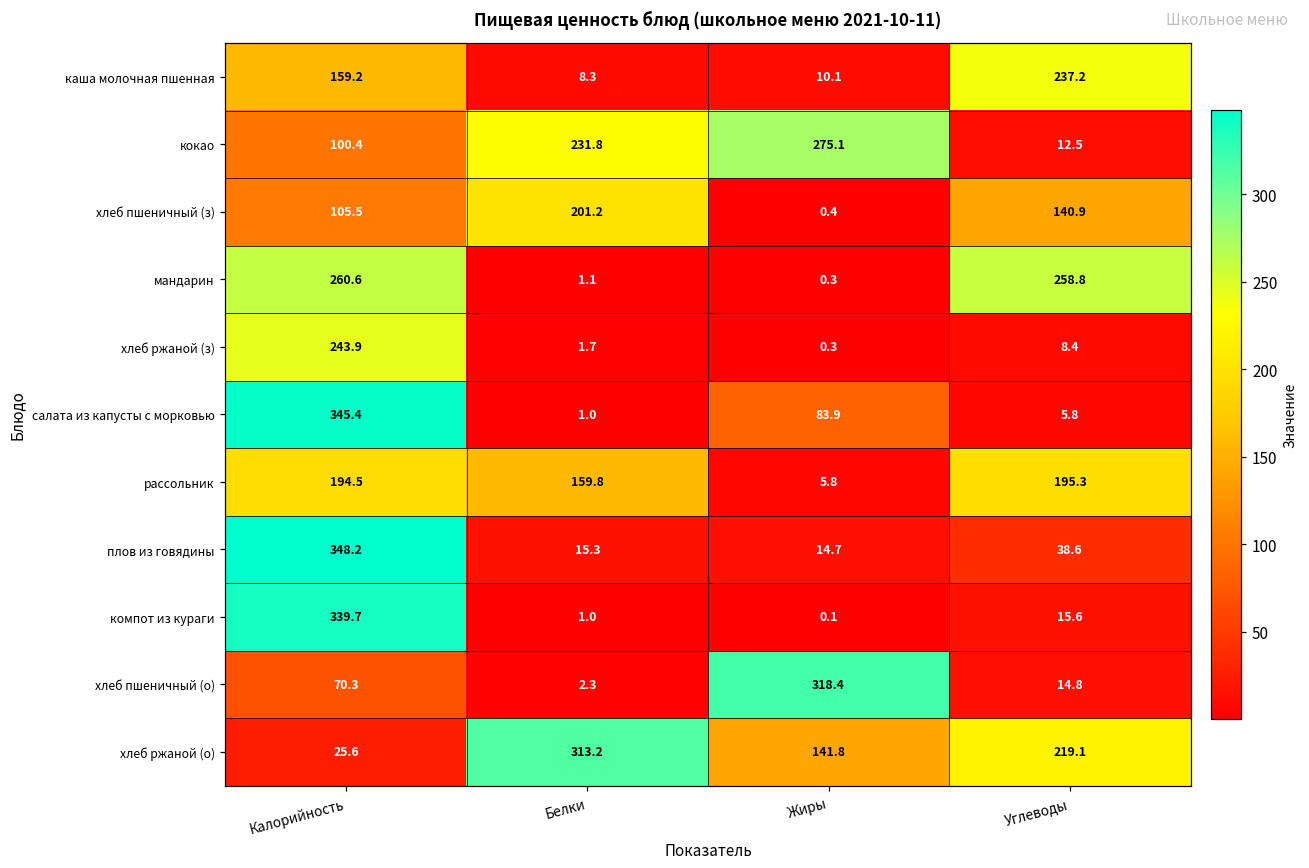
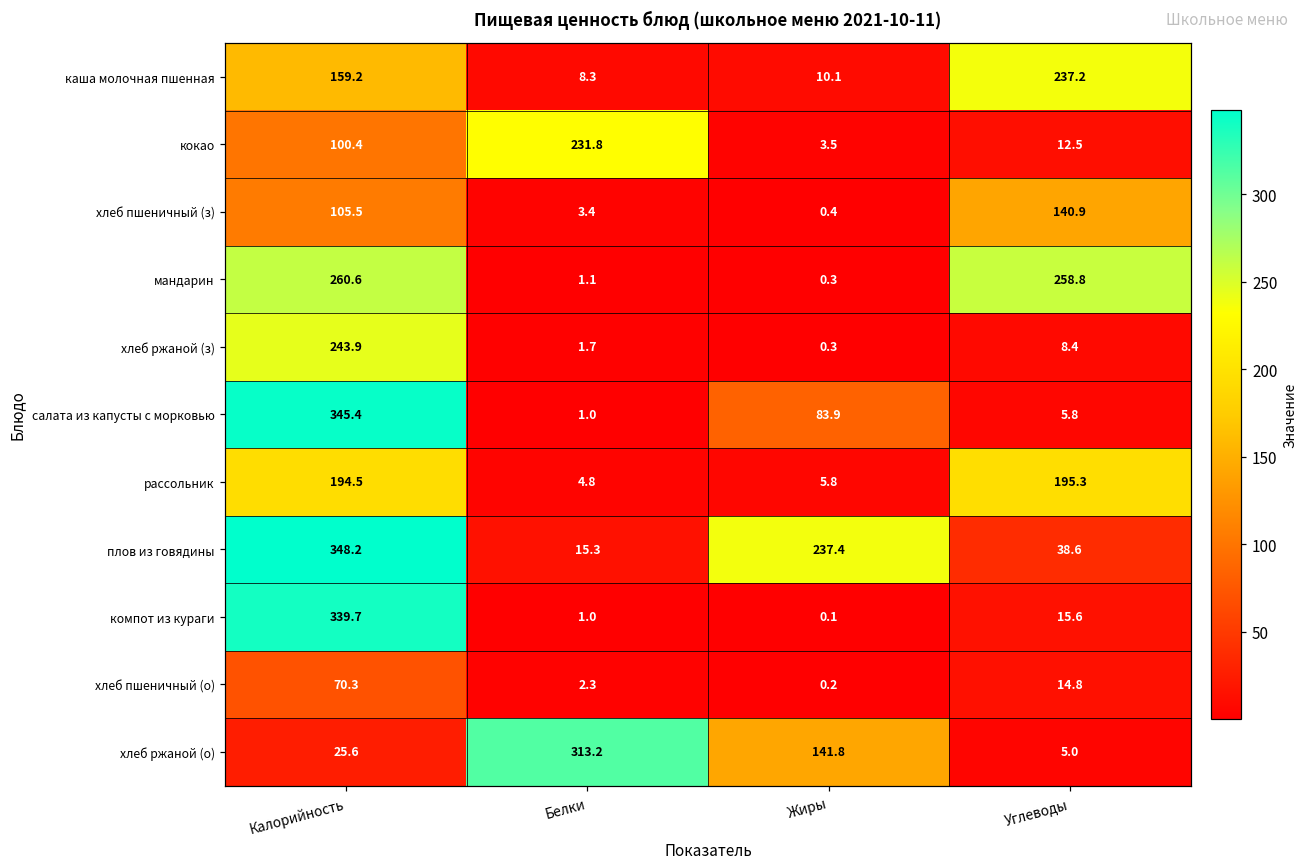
  {
    "каша молочная пшенная": {
      "Калорийность": 159.2,
      "Белки": 8.3,
      "Жиры": 10.1,
      "Углеводы": 237.2
    },
    "кокао": {
      "Калорийность": 100.4,
      "Белки": 231.8,
-     "Жиры": 275.1,
+     "Жиры": 3.5,
      "Углеводы": 12.5
    },
    "хлеб пшеничный (з)": {
      "Калорийность": 105.5,
-     "Белки": 201.2,
+     "Белки": 3.4,
      "Жиры": 0.4,
      "Углеводы": 140.9
    },
    "мандарин": {
      "Калорийность": 260.6,
      "Белки": 1.1,
      "Жиры": 0.3,
      "Углеводы": 258.8
    },
    "хлеб ржаной (з)": {
      "Калорийность": 243.9,
      "Белки": 1.7,
      "Жиры": 0.3,
      "Углеводы": 8.4
    },
    "салата из капусты с морковью": {
      "Калорийность": 345.4,
      "Белки": 1.0,
      "Жиры": 83.9,
      "Углеводы": 5.8
    },
    "рассольник": {
      "Калорийность": 194.5,
-     "Белки": 159.8,
+     "Белки": 4.8,
      "Жиры": 5.8,
      "Углеводы": 195.3
    },
    "плов из говядины": {
      "Калорийность": 348.2,
      "Белки": 15.3,
-     "Жиры": 14.7,
+     "Жиры": 237.4,
      "Углеводы": 38.6
    },
    "компот из кураги": {
      "Калорийность": 339.7,
      "Белки": 1.0,
      "Жиры": 0.1,
      "Углеводы": 15.6
    },
    "хлеб пшеничный (о)": {
      "Калорийность": 70.3,
      "Белки": 2.3,
-     "Жиры": 318.4,
+     "Жиры": 0.2,
      "Углеводы": 14.8
    },
    "хлеб ржаной (о)": {
      "Калорийность": 25.6,
      "Белки": 313.2,
      "Жиры": 141.8,
-     "Углеводы": 219.1
+     "Углеводы": 5.0
    }
  }
